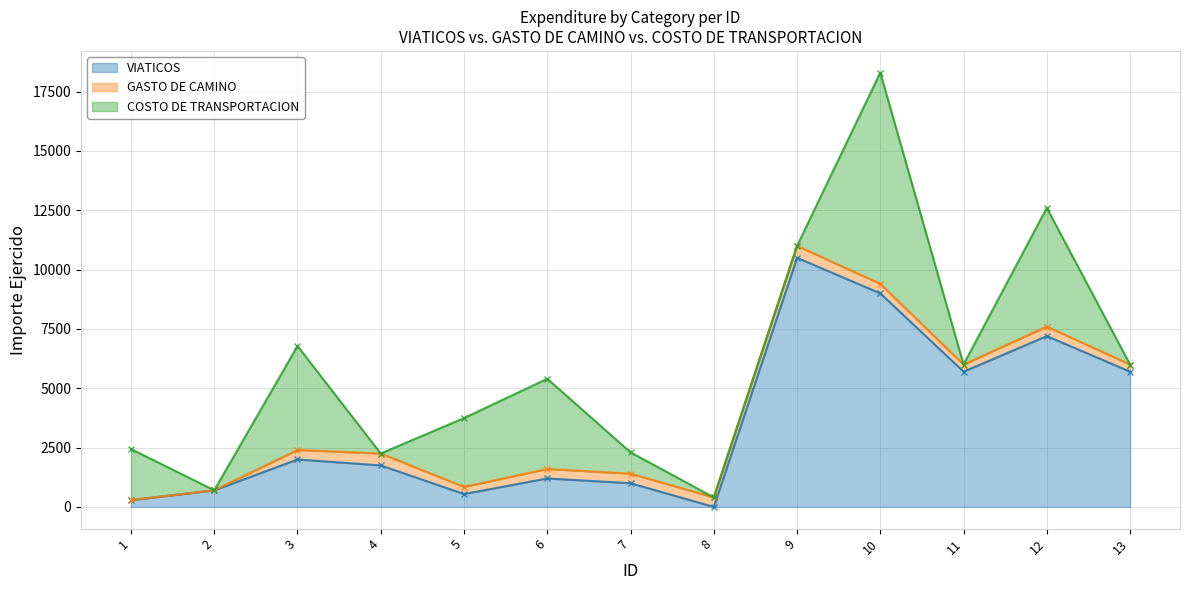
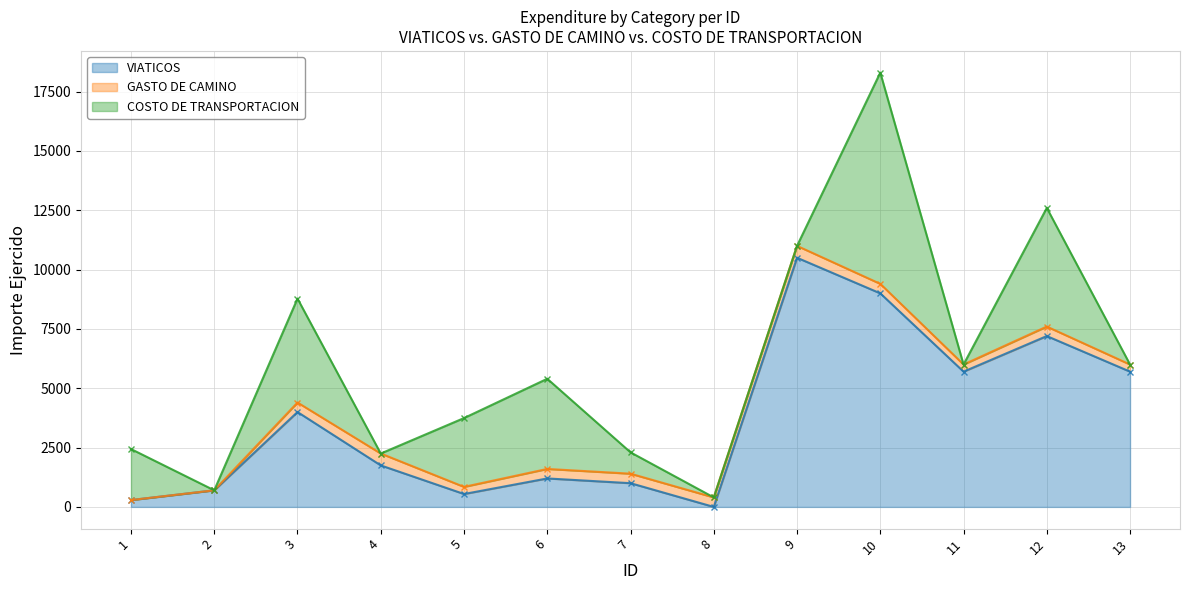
  {
    "VIATICOS": {
-     "3": 2000,
+     "3": 4000,
      "4": 1800,
      "5": 500,
      "6": 1200,
      "7": 1000,
      "8": 0,
      "9": 10500,
      "10": 9000,
      "11": 5700,
      "12": 7200,
      "13": 5700
    },
    "GASTO DE CAMINO": {
      "3": 400,
      "5": 300,
      "6": 400,
      "7": 400,
      "10": 400,
      "12": 400
    },
    "COSTO DE TRANSPORTACION": {
      "1": 2200,
      "3": 4400,
      "5": 2900,
      "6": 3800,
      "7": 900,
      "10": 8900,
      "12": 5000
    }
  }
